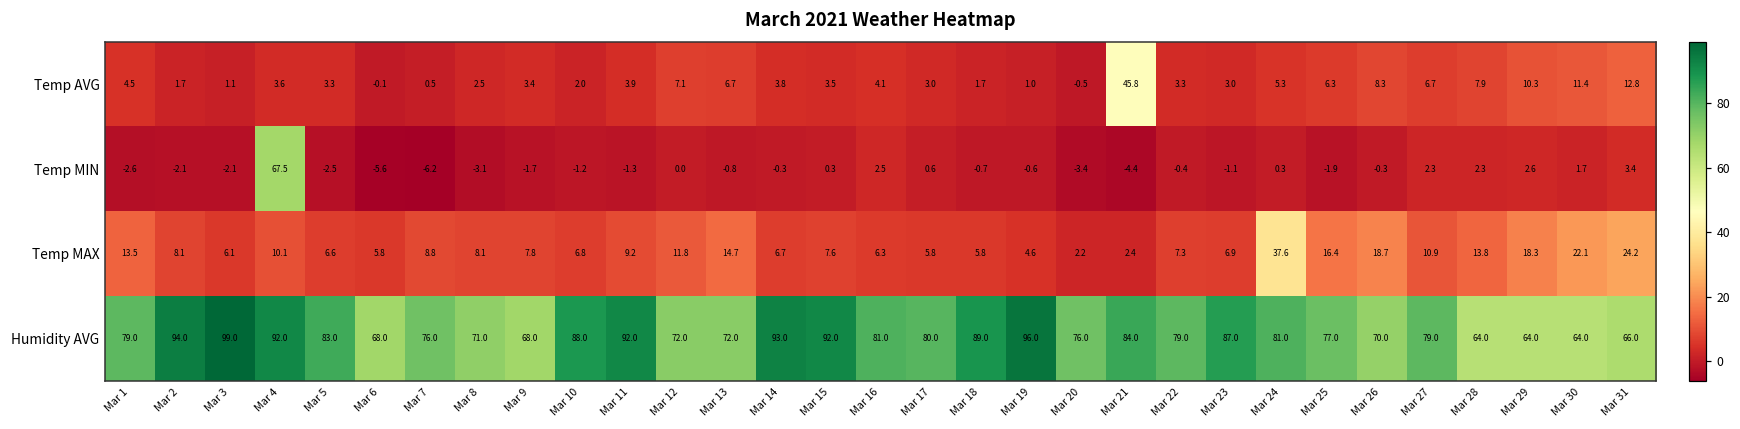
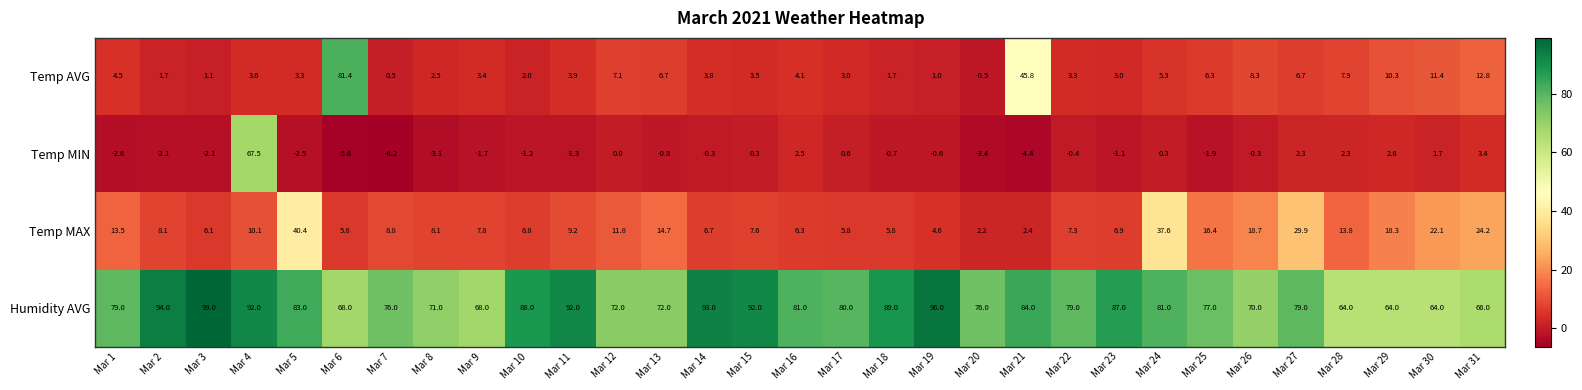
  {
    "Temp AVG": {
      "Mar 1": 4.5,
      "Mar 2": 1.7,
      "Mar 3": 1.1,
      "Mar 4": 3.6,
      "Mar 5": 3.3,
-     "Mar 6": -0.1,
+     "Mar 6": 81.4,
      "Mar 7": 0.5,
      "Mar 8": 2.5,
      "Mar 9": 3.4,
      "Mar 10": 2.0,
      "Mar 11": 3.9,
      "Mar 12": 7.1,
      "Mar 13": 6.7,
      "Mar 14": 3.8,
      "Mar 15": 3.5,
      "Mar 16": 4.1,
      "Mar 17": 3.0,
      "Mar 18": 1.7,
      "Mar 19": 1.0,
      "Mar 20": -0.5,
      "Mar 21": 45.8,
      "Mar 22": 3.3,
      "Mar 23": 3.0,
      "Mar 24": 5.3,
      "Mar 25": 6.3,
      "Mar 26": 8.3,
      "Mar 27": 6.7,
      "Mar 28": 7.9,
      "Mar 29": 10.3,
      "Mar 30": 11.4,
      "Mar 31": 12.8
    },
    "Temp MIN": {
      "Mar 1": -2.6,
      "Mar 2": -2.1,
      "Mar 3": -2.1,
      "Mar 4": 67.5,
      "Mar 5": -2.5,
      "Mar 6": -5.6,
      "Mar 7": -6.2,
      "Mar 8": -3.1,
      "Mar 9": -1.7,
      "Mar 10": -1.2,
      "Mar 11": -1.3,
      "Mar 12": 0.0,
      "Mar 13": -0.8,
      "Mar 14": -0.3,
      "Mar 15": 0.3,
      "Mar 16": 2.5,
      "Mar 17": 0.6,
      "Mar 18": -0.7,
      "Mar 19": -0.6,
      "Mar 20": -3.4,
      "Mar 21": -4.4,
      "Mar 22": -0.4,
      "Mar 23": -1.1,
      "Mar 24": 0.3,
      "Mar 25": -1.9,
      "Mar 26": -0.3,
      "Mar 27": 2.3,
      "Mar 28": 2.3,
      "Mar 29": 2.6,
      "Mar 30": 1.7,
      "Mar 31": 3.4
    },
    "Temp MAX": {
      "Mar 1": 13.5,
      "Mar 2": 8.1,
      "Mar 3": 6.1,
      "Mar 4": 10.1,
-     "Mar 5": 6.6,
+     "Mar 5": 40.4,
      "Mar 6": 5.8,
      "Mar 7": 8.8,
      "Mar 8": 8.1,
      "Mar 9": 7.8,
      "Mar 10": 6.8,
      "Mar 11": 9.2,
      "Mar 12": 11.8,
      "Mar 13": 14.7,
      "Mar 14": 6.7,
      "Mar 15": 7.6,
      "Mar 16": 6.3,
      "Mar 17": 5.8,
      "Mar 18": 5.8,
      "Mar 19": 4.6,
      "Mar 20": 2.2,
      "Mar 21": 2.4,
      "Mar 22": 7.3,
      "Mar 23": 6.9,
      "Mar 24": 37.6,
      "Mar 25": 16.4,
      "Mar 26": 18.7,
-     "Mar 27": 10.9,
+     "Mar 27": 29.9,
      "Mar 28": 13.8,
      "Mar 29": 18.3,
      "Mar 30": 22.1,
      "Mar 31": 24.2
    },
    "Humidity AVG": {
      "Mar 1": 79.0,
      "Mar 2": 94.0,
      "Mar 3": 99.0,
      "Mar 4": 92.0,
      "Mar 5": 83.0,
      "Mar 6": 68.0,
      "Mar 7": 76.0,
      "Mar 8": 71.0,
      "Mar 9": 68.0,
      "Mar 10": 88.0,
      "Mar 11": 92.0,
      "Mar 12": 72.0,
      "Mar 13": 72.0,
      "Mar 14": 93.0,
      "Mar 15": 92.0,
      "Mar 16": 81.0,
      "Mar 17": 80.0,
      "Mar 18": 89.0,
      "Mar 19": 96.0,
      "Mar 20": 76.0,
      "Mar 21": 84.0,
      "Mar 22": 79.0,
      "Mar 23": 87.0,
      "Mar 24": 81.0,
      "Mar 25": 77.0,
      "Mar 26": 70.0,
      "Mar 27": 79.0,
      "Mar 28": 64.0,
      "Mar 29": 64.0,
      "Mar 30": 64.0,
      "Mar 31": 66.0
    }
  }
